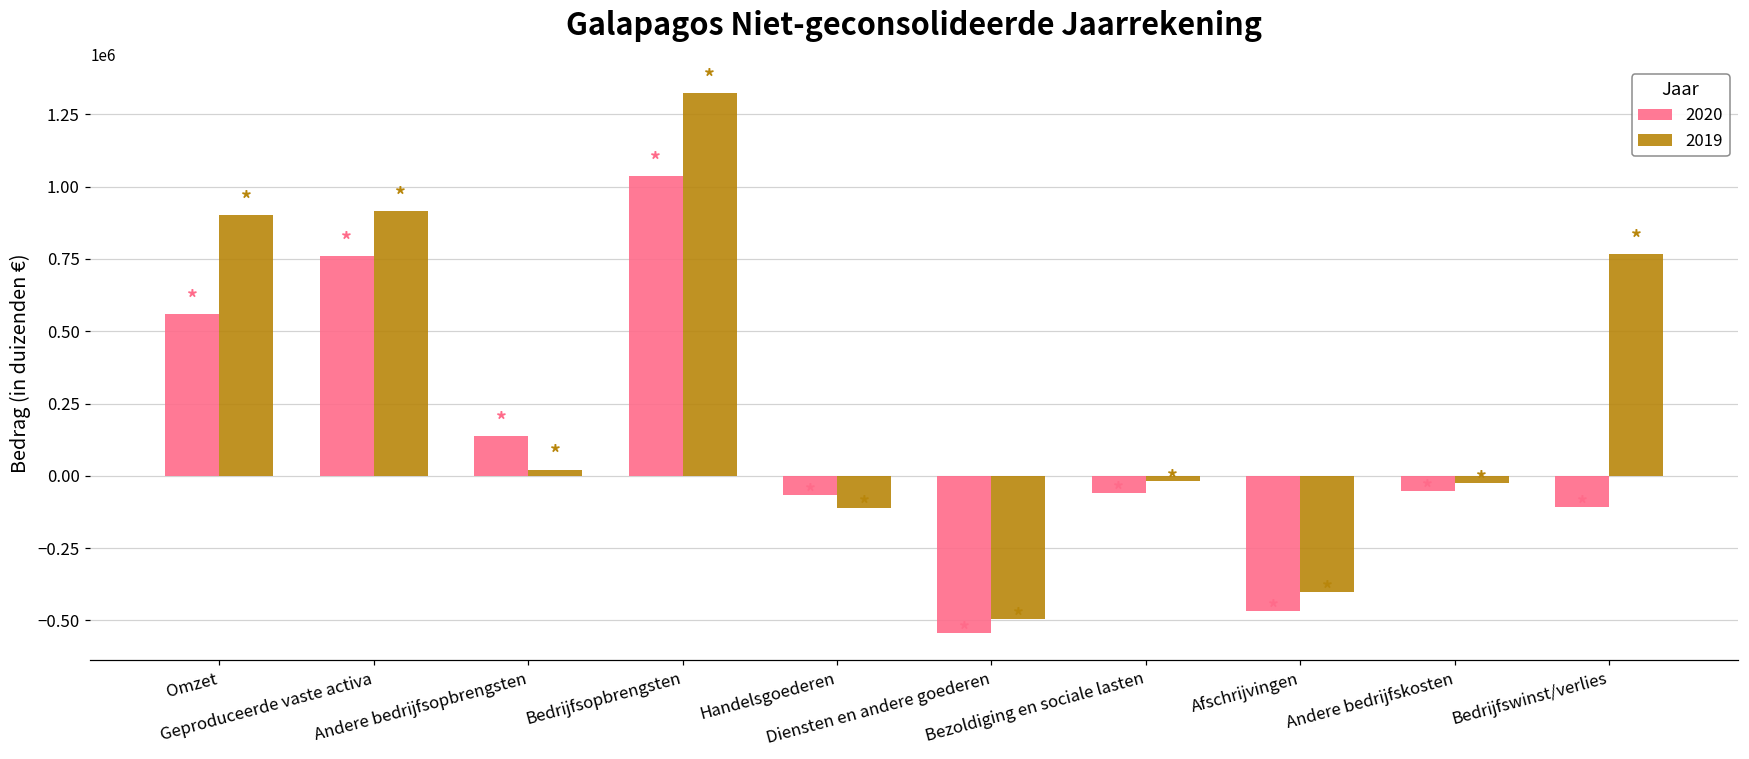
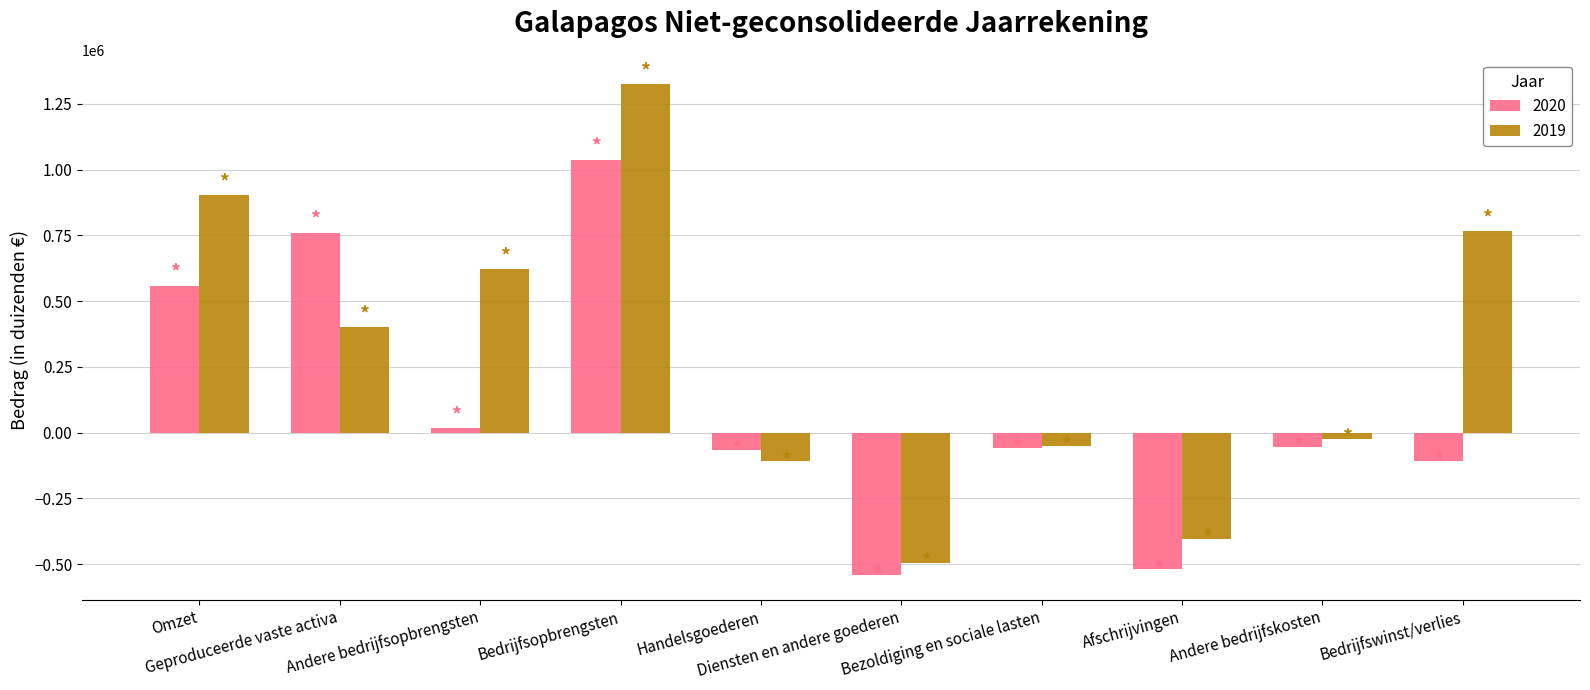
  {
    "2020": {
      "Omzet": 560000,
      "Geproduceerde vaste activa": 760000,
-     "Andere bedrijfsopbrengsten": 140000,
+     "Andere bedrijfsopbrengsten": 20000,
      "Bedrijfsopbrengsten": 1040000,
      "Handelsgoederen": -70000,
      "Diensten en andere goederen": -540000,
      "Bezoldiging en sociale lasten": -60000,
-     "Afschrijvingen": -470000,
+     "Afschrijvingen": -520000,
      "Andere bedrijfskosten": -50000,
      "Bedrijfswinst/verlies": -110000
    },
    "2019": {
      "Omzet": 900000,
-     "Geproduceerde vaste activa": 920000,
-     "Andere bedrijfsopbrengsten": 20000,
+     "Geproduceerde vaste activa": 400000,
+     "Andere bedrijfsopbrengsten": 620000,
      "Bedrijfsopbrengsten": 1320000,
      "Handelsgoederen": -110000,
      "Diensten en andere goederen": -500000,
-     "Bezoldiging en sociale lasten": -20000,
+     "Bezoldiging en sociale lasten": -50000,
      "Afschrijvingen": -400000,
      "Andere bedrijfskosten": -20000,
      "Bedrijfswinst/verlies": 770000
    }
  }
